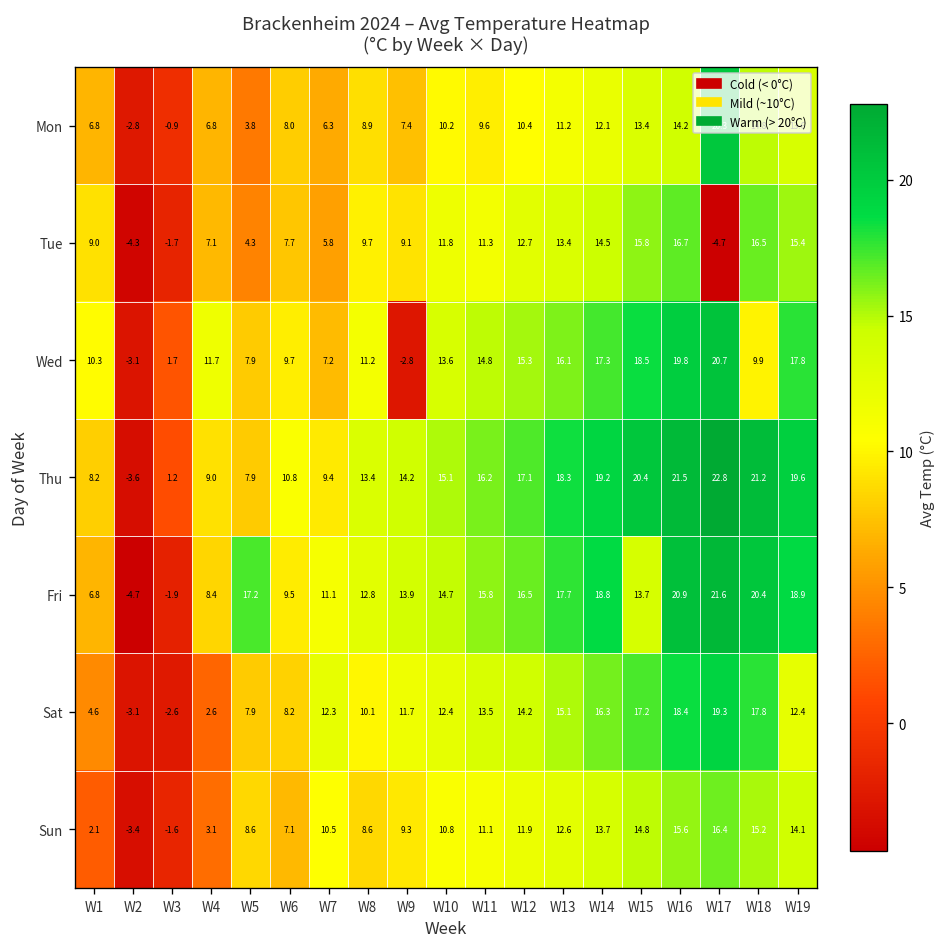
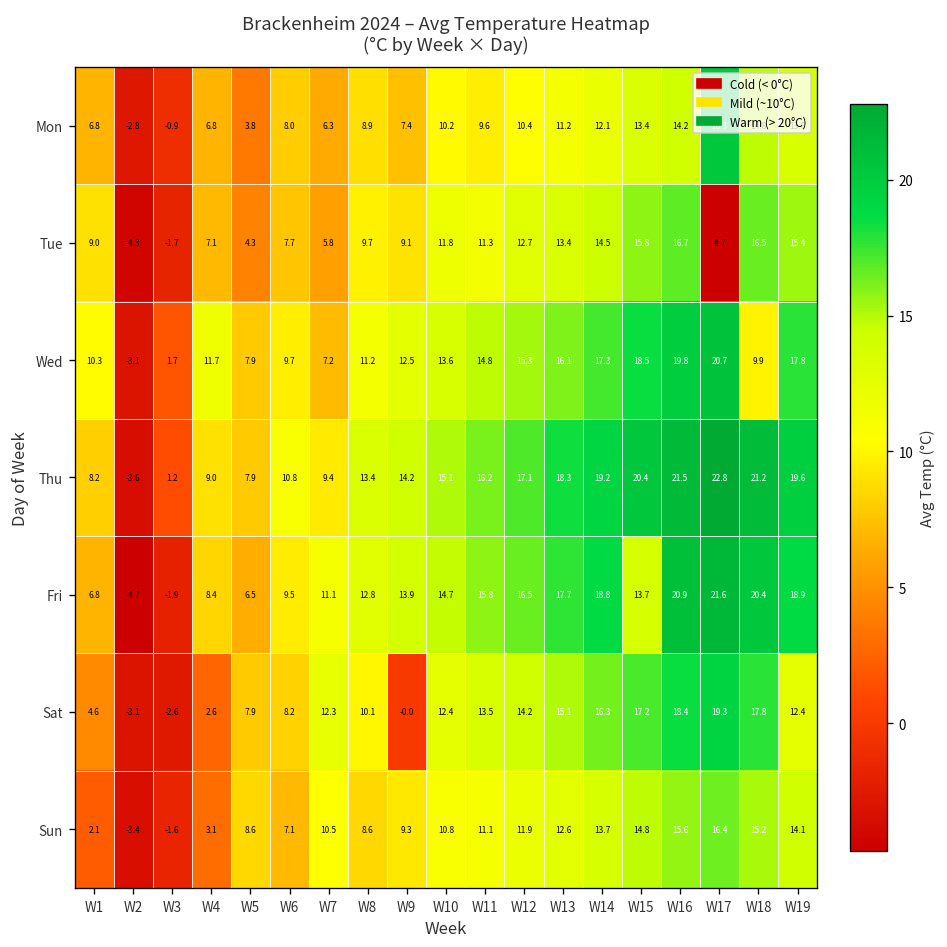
  {
    "Mon": {
      "W1": 6.8,
      "W2": -2.8,
      "W3": -0.9,
      "W4": 6.8,
      "W5": 3.8,
      "W6": 8.0,
      "W7": 6.3,
      "W8": 8.9,
      "W9": 7.4,
      "W10": 10.2,
      "W11": 9.6,
      "W12": 10.4,
      "W13": 11.2,
      "W14": 12.1,
      "W15": 13.4,
      "W16": 14.2
    },
    "Tue": {
      "W1": 9.0,
      "W2": -4.3,
      "W3": -1.7,
      "W4": 7.1,
      "W5": 4.3,
      "W6": 7.7,
      "W7": 5.8,
      "W8": 9.7,
      "W9": 9.1,
      "W10": 11.8,
      "W11": 11.3,
      "W12": 12.7,
      "W13": 13.4,
      "W14": 14.5,
      "W15": 15.8,
      "W16": 16.7,
      "W17": -4.7,
      "W18": 16.5,
      "W19": 15.4
    },
    "Wed": {
      "W1": 10.3,
      "W2": -3.1,
      "W3": 1.7,
      "W4": 11.7,
      "W5": 7.9,
      "W6": 9.7,
      "W7": 7.2,
      "W8": 11.2,
-     "W9": -2.8,
+     "W9": 12.5,
      "W10": 13.6,
      "W11": 14.8,
      "W12": 15.3,
      "W13": 16.1,
      "W14": 17.3,
      "W15": 18.5,
      "W16": 19.8,
      "W17": 20.7,
      "W18": 9.9,
      "W19": 17.8
    },
    "Thu": {
      "W1": 8.2,
      "W2": -3.6,
      "W3": 1.2,
      "W4": 9.0,
      "W5": 7.9,
      "W6": 10.8,
      "W7": 9.4,
      "W8": 13.4,
      "W9": 14.2,
      "W10": 15.1,
      "W11": 16.2,
      "W12": 17.1,
      "W13": 18.3,
      "W14": 19.2,
      "W15": 20.4,
      "W16": 21.5,
      "W17": 22.8,
      "W18": 21.2,
      "W19": 19.6
    },
    "Fri": {
      "W1": 6.8,
      "W2": -4.7,
      "W3": -1.9,
      "W4": 8.4,
-     "W5": 17.2,
+     "W5": 6.5,
      "W6": 9.5,
      "W7": 11.1,
      "W8": 12.8,
      "W9": 13.9,
      "W10": 14.7,
      "W11": 15.8,
      "W12": 16.5,
      "W13": 17.7,
      "W14": 18.8,
      "W15": 13.7,
      "W16": 20.9,
      "W17": 21.6,
      "W18": 20.4,
      "W19": 18.9
    },
    "Sat": {
      "W1": 4.6,
      "W2": -3.1,
      "W3": -2.6,
      "W4": 2.6,
      "W5": 7.9,
      "W6": 8.2,
      "W7": 12.3,
      "W8": 10.1,
-     "W9": 11.7,
+     "W9": -0.0,
      "W10": 12.4,
      "W11": 13.5,
      "W12": 14.2,
      "W13": 15.1,
      "W14": 16.3,
      "W15": 17.2,
      "W16": 18.4,
      "W17": 19.3,
      "W18": 17.8,
      "W19": 12.4
    },
    "Sun": {
      "W1": 2.1,
      "W2": -3.4,
      "W3": -1.6,
      "W4": 3.1,
      "W5": 8.6,
      "W6": 7.1,
      "W7": 10.5,
      "W8": 8.6,
      "W9": 9.3,
      "W10": 10.8,
      "W11": 11.1,
      "W12": 11.9,
      "W13": 12.6,
      "W14": 13.7,
      "W15": 14.8,
      "W16": 15.6,
      "W17": 16.4,
      "W18": 15.2,
      "W19": 14.1
    }
  }
